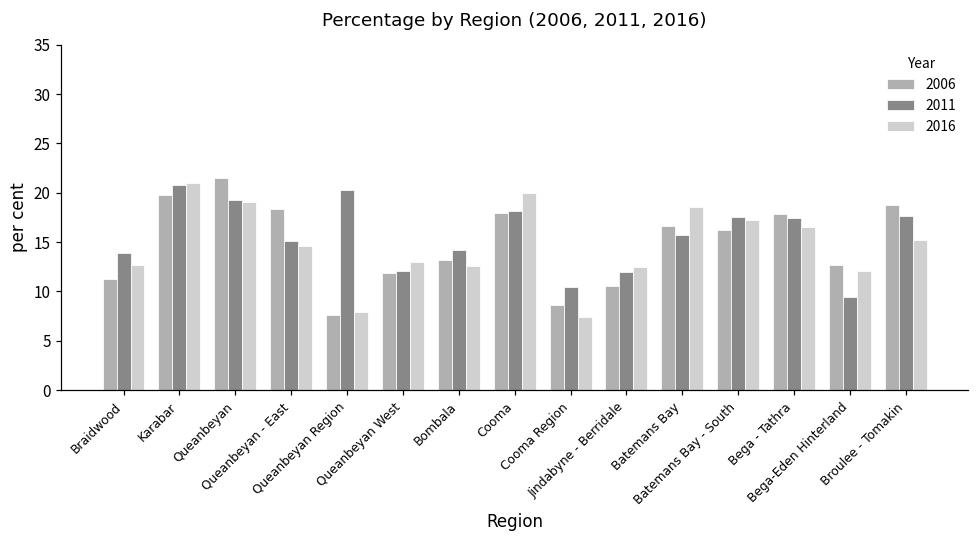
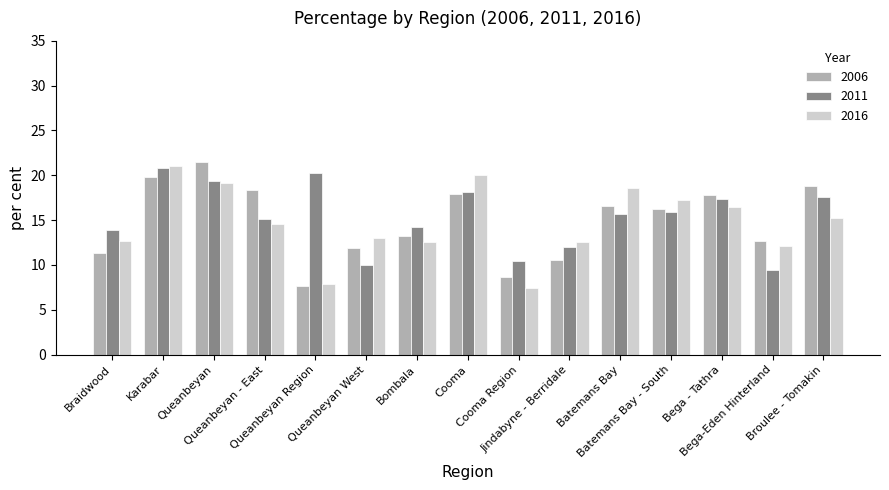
  {
    "2011": {
      "Braidwood": 14,
      "Karabar": 21,
      "Queanbeyan": 19,
      "Queanbeyan - East": 15,
      "Queanbeyan Region": 20,
-     "Queanbeyan West": 12,
+     "Queanbeyan West": 10,
      "Bombala": 14,
      "Cooma": 18,
      "Cooma Region": 10,
      "Jindabyne - Berridale": 12,
      "Batemans Bay": 16,
-     "Batemans Bay - South": 18,
+     "Batemans Bay - South": 16,
      "Bega - Tathra": 17,
      "Bega-Eden Hinterland": 9,
      "Broulee - Tomakin": 18
    }
  }
